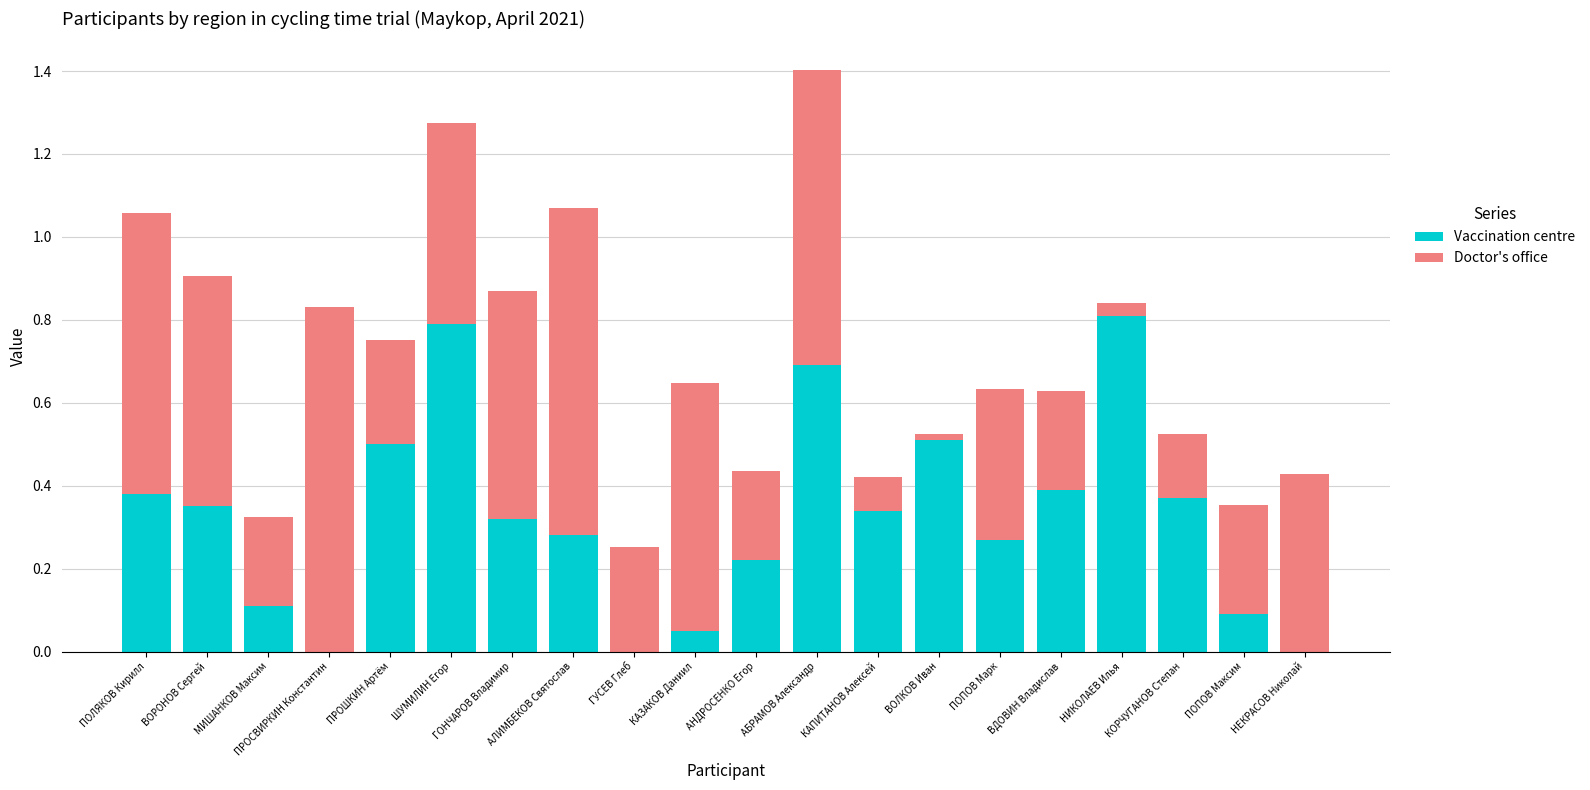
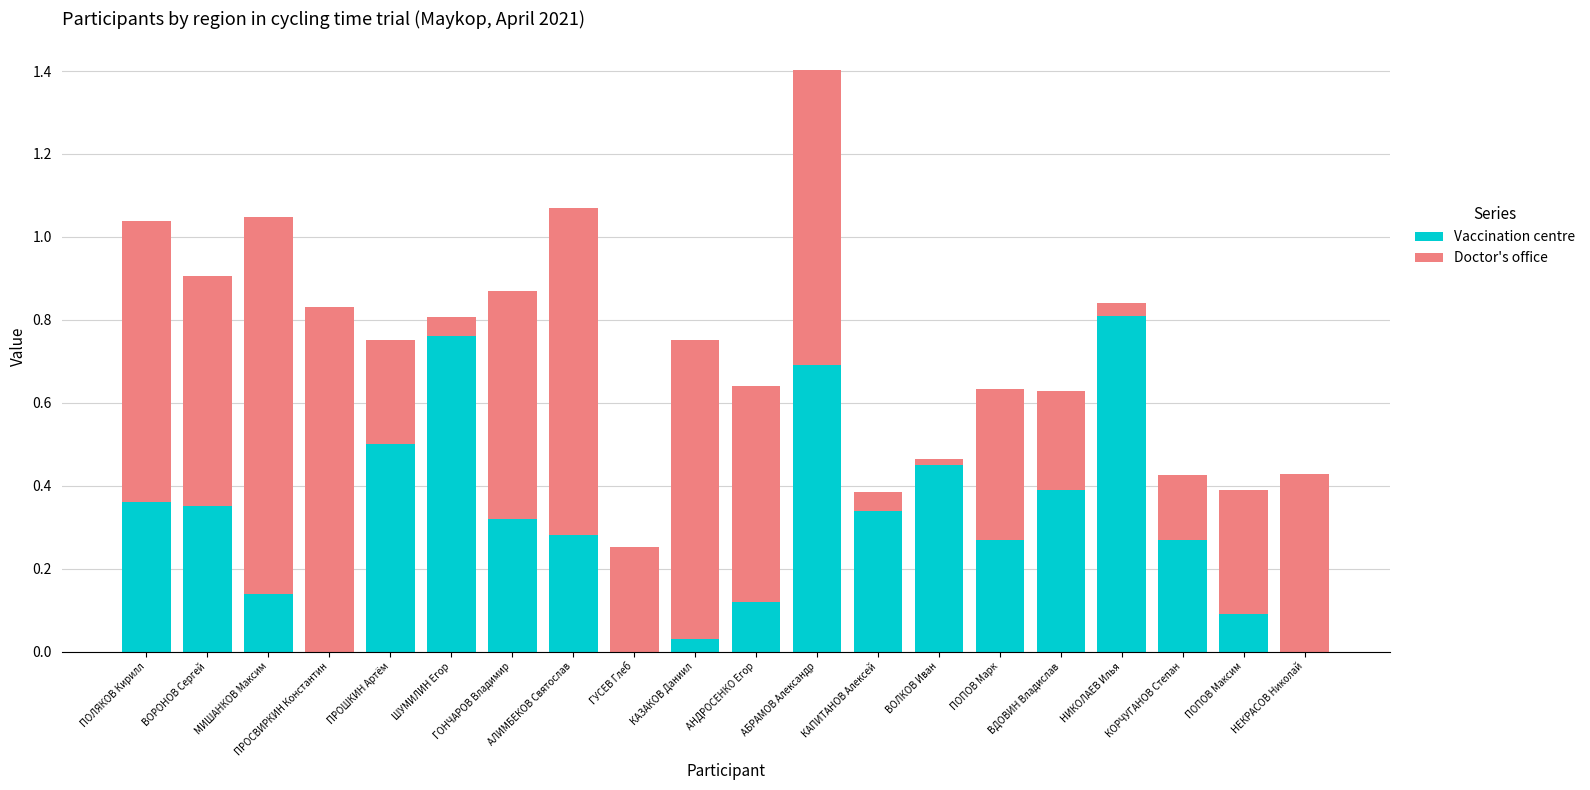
  {
    "Vaccination centre": {
-     "ПОЛЯКОВ Кирилл": 0.38,
+     "ПОЛЯКОВ Кирилл": 0.36,
      "ВОРОНОВ Сергей": 0.35,
-     "МИШАНКОВ Максим": 0.11,
+     "МИШАНКОВ Максим": 0.14,
      "ПРОСВИРКИН Константин": 0.00,
      "ПРОШКИН Артём": 0.50,
-     "ШУМИЛИН Егор": 0.79,
+     "ШУМИЛИН Егор": 0.76,
      "ГОНЧАРОВ Владимир": 0.32,
      "АЛИМБЕКОВ Святослав": 0.28,
      "ГУСЕВ Глеб": 0.00,
-     "КАЗАКОВ Даниил": 0.05,
-     "АНДРОСЕНКО Егор": 0.22,
+     "КАЗАКОВ Даниил": 0.03,
+     "АНДРОСЕНКО Егор": 0.12,
      "АБРАМОВ Александр": 0.69,
      "КАПИТАНОВ Алексей": 0.34,
-     "ВОЛКОВ Иван": 0.51,
+     "ВОЛКОВ Иван": 0.45,
      "ПОПОВ Марк": 0.27,
      "ВДОВИН Владислав": 0.39,
      "НИКОЛАЕВ Илья": 0.81,
-     "КОРЧУГАНОВ Степан": 0.37,
+     "КОРЧУГАНОВ Степан": 0.27,
      "ПОПОВ Максим": 0.09,
      "НЕКРАСОВ Николай": 0.00
    },
    "Doctor's office": {
      "ПОЛЯКОВ Кирилл": 0.68,
      "ВОРОНОВ Сергей": 0.56,
-     "МИШАНКОВ Максим": 0.22,
+     "МИШАНКОВ Максим": 0.91,
      "ПРОСВИРКИН Константин": 0.83,
      "ПРОШКИН Артём": 0.25,
-     "ШУМИЛИН Егор": 0.48,
+     "ШУМИЛИН Егор": 0.05,
      "ГОНЧАРОВ Владимир": 0.55,
      "АЛИМБЕКОВ Святослав": 0.79,
      "ГУСЕВ Глеб": 0.25,
-     "КАЗАКОВ Даниил": 0.60,
-     "АНДРОСЕНКО Егор": 0.21,
+     "КАЗАКОВ Даниил": 0.72,
+     "АНДРОСЕНКО Егор": 0.52,
      "АБРАМОВ Александр": 0.71,
-     "КАПИТАНОВ Алексей": 0.08,
+     "КАПИТАНОВ Алексей": 0.05,
      "ВОЛКОВ Иван": 0.01,
      "ПОПОВ Марк": 0.36,
      "ВДОВИН Владислав": 0.24,
      "НИКОЛАЕВ Илья": 0.03,
      "КОРЧУГАНОВ Степан": 0.16,
-     "ПОПОВ Максим": 0.26,
+     "ПОПОВ Максим": 0.30,
      "НЕКРАСОВ Николай": 0.43
    }
  }
